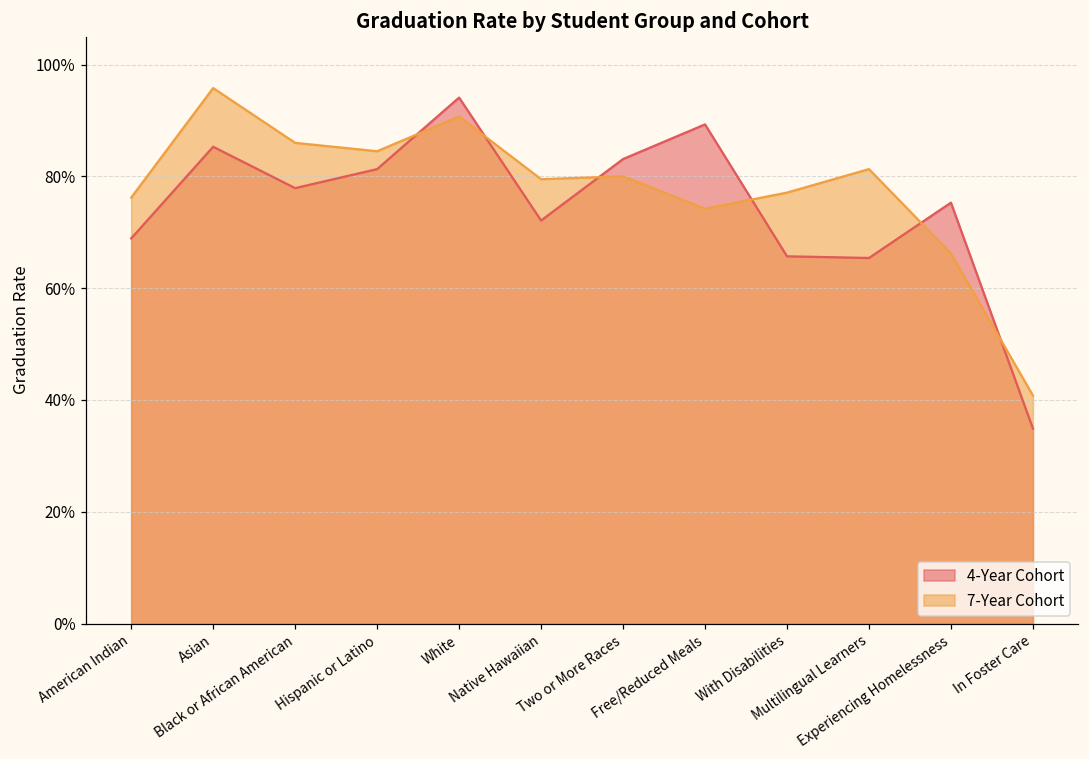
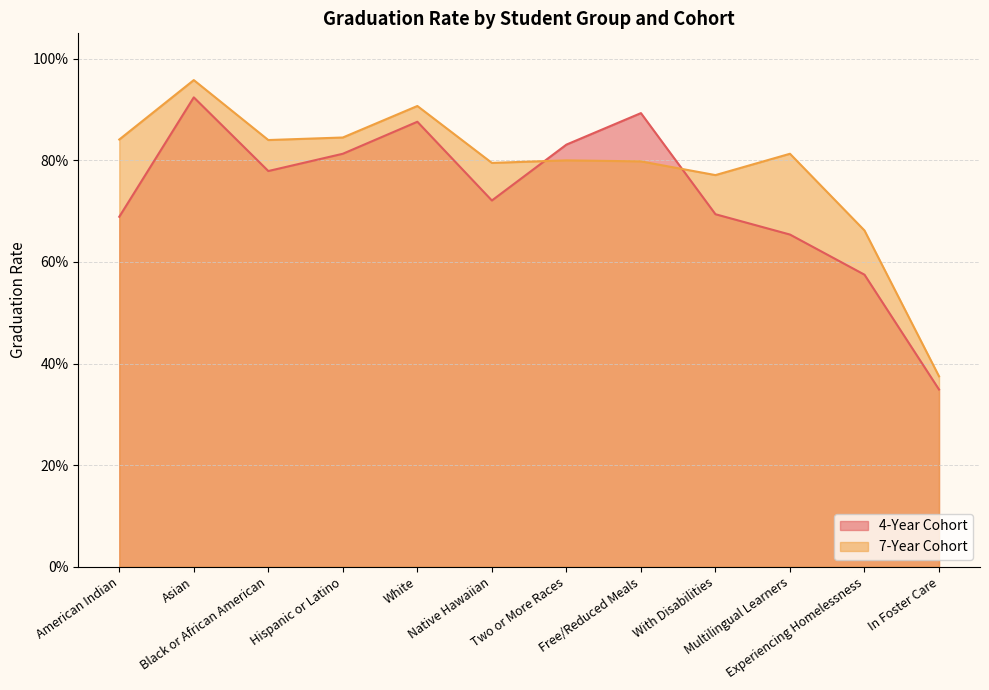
  {
    "4-Year Cohort": {
      "American Indian": "69%",
-     "Asian": "85%",
+     "Asian": "92%",
      "Black or African American": "78%",
      "Hispanic or Latino": "81%",
-     "White": "94%",
+     "White": "88%",
      "Native Hawaiian": "72%",
      "Two or More Races": "83%",
      "Free/Reduced Meals": "89%",
-     "With Disabilities": "66%",
+     "With Disabilities": "69%",
      "Multilingual Learners": "65%",
-     "Experiencing Homelessness": "75%",
+     "Experiencing Homelessness": "57%",
      "In Foster Care": "35%"
    },
    "7-Year Cohort": {
-     "American Indian": "76%",
+     "American Indian": "84%",
      "Asian": "96%",
-     "Black or African American": "86%",
+     "Black or African American": "84%",
      "Hispanic or Latino": "85%",
      "White": "91%",
      "Native Hawaiian": "80%",
      "Two or More Races": "80%",
-     "Free/Reduced Meals": "74%",
+     "Free/Reduced Meals": "80%",
      "With Disabilities": "77%",
      "Multilingual Learners": "81%",
      "Experiencing Homelessness": "66%",
-     "In Foster Care": "41%"
+     "In Foster Care": "38%"
    }
  }
